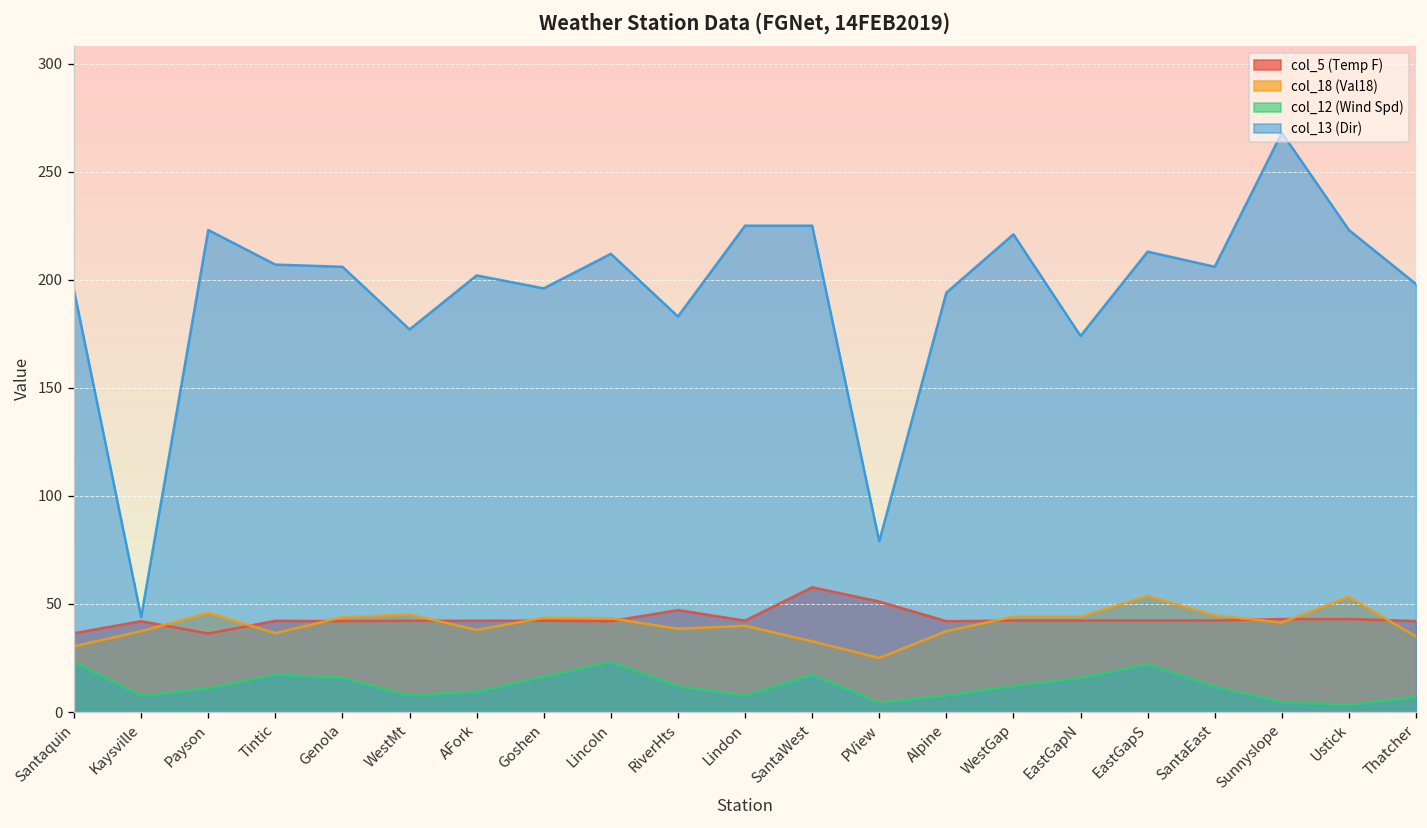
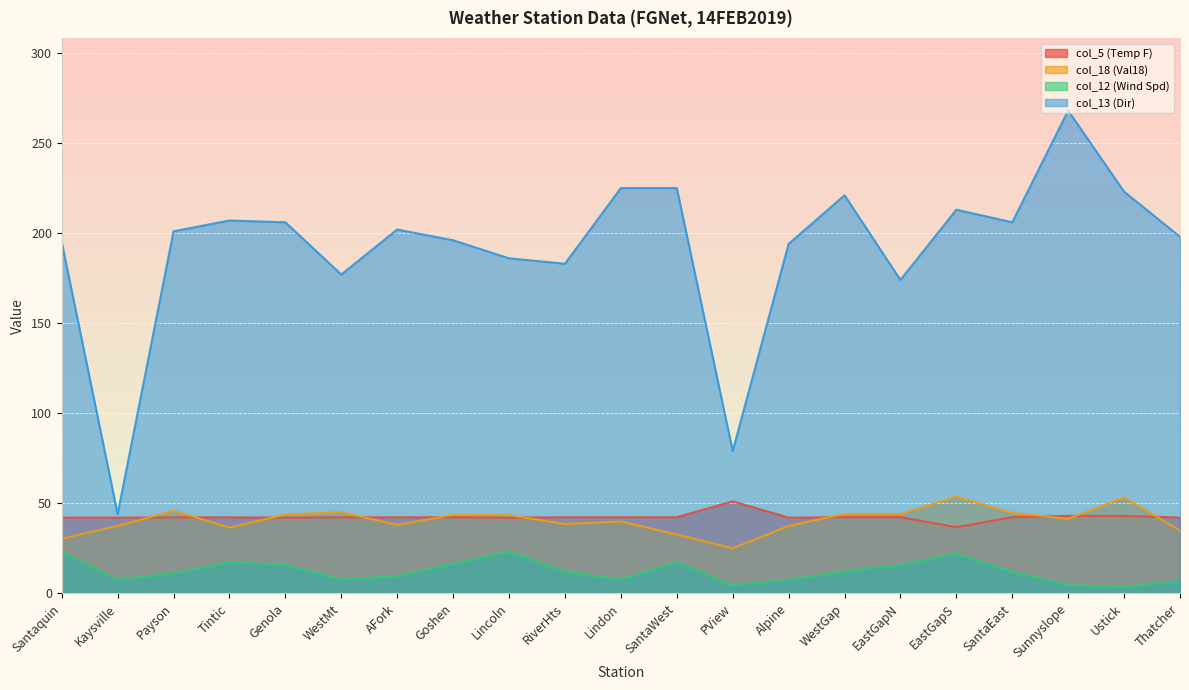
  {
    "col_5 (Temp F)": {
-     "Santaquin": 36,
+     "Santaquin": 42,
      "Kaysville": 42,
-     "Payson": 36,
+     "Payson": 42,
      "Tintic": 42,
      "Genola": 42,
      "WestMt": 42,
      "AFork": 42,
-     "RiverHts": 47,
+     "RiverHts": 42,
      "Lindon": 42,
-     "SantaWest": 58,
+     "SantaWest": 42,
      "PView": 51,
      "Alpine": 42,
      "WestGap": 42,
      "EastGapN": 42,
-     "EastGapS": 42,
+     "EastGapS": 37,
      "SantaEast": 42,
      "Sunnyslope": 43,
      "Ustick": 43,
      "Thatcher": 42
    },
    "col_18 (Val18)": {
      "Santaquin": 30,
      "Kaysville": 37,
      "Payson": 46,
      "Tintic": 37,
      "Genola": 44,
      "WestMt": 45,
      "AFork": 38,
      "RiverHts": 39,
      "Lindon": 40,
      "SantaWest": 33,
      "PView": 25,
      "Alpine": 37,
      "WestGap": 44,
      "EastGapN": 44,
      "EastGapS": 54,
      "SantaEast": 45,
      "Sunnyslope": 41,
      "Ustick": 53,
      "Thatcher": 35
    },
    "col_12 (Wind Spd)": {
      "Santaquin": 23,
      "Kaysville": 8,
      "Payson": 11,
      "Tintic": 17,
      "Genola": 16,
      "WestMt": 8,
      "AFork": 9,
      "Goshen": 16,
      "Lincoln": 23,
      "RiverHts": 12,
      "Lindon": 8,
      "SantaWest": 17,
      "PView": 4,
      "Alpine": 8,
      "WestGap": 12,
      "EastGapN": 16,
      "EastGapS": 22,
      "SantaEast": 12,
      "Sunnyslope": 5,
      "Ustick": 3,
      "Thatcher": 7
    },
    "col_13 (Dir)": {
      "Santaquin": 195,
      "Kaysville": 44,
-     "Payson": 223,
+     "Payson": 201,
      "Tintic": 207,
      "Genola": 206,
      "WestMt": 177,
      "AFork": 202,
      "Goshen": 196,
-     "Lincoln": 212,
+     "Lincoln": 186,
      "RiverHts": 183,
      "Lindon": 225,
      "SantaWest": 225,
      "PView": 79,
      "Alpine": 194,
      "WestGap": 221,
      "EastGapN": 174,
      "EastGapS": 213,
      "SantaEast": 206,
      "Ustick": 223,
      "Thatcher": 198
    }
  }
